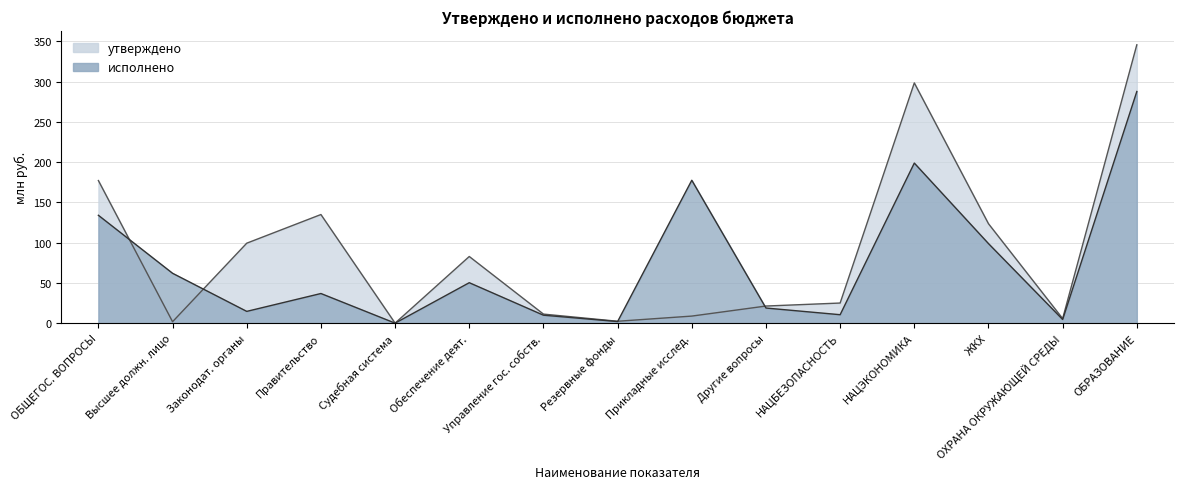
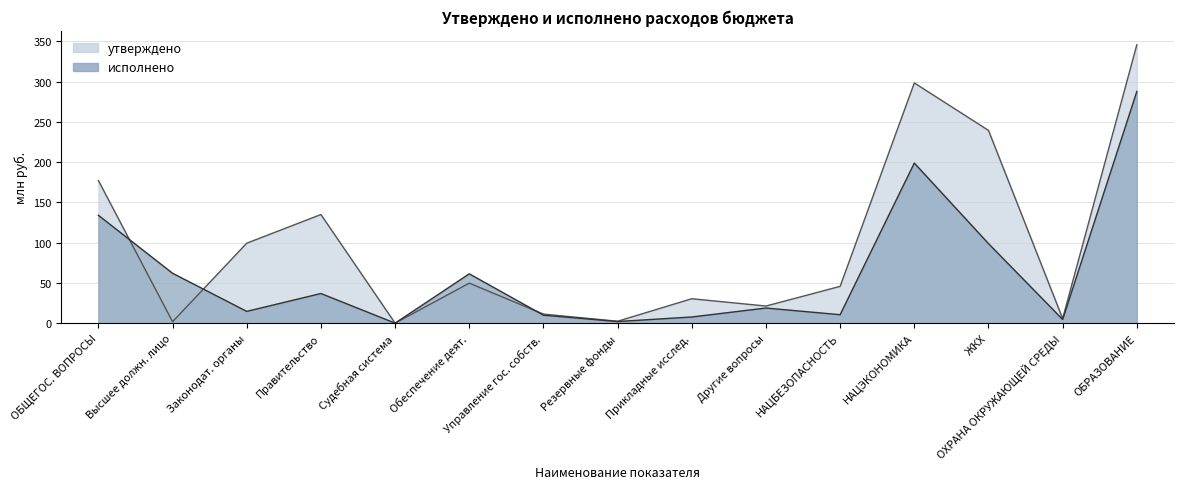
  {
    "утверждено": {
      "ОБЩЕГОС. ВОПРОСЫ": 180,
      "Высшее должн. лицо": 0,
      "Законодат. органы": 100,
      "Правительство": 130,
-     "Обеспечение деят.": 80,
-     "Прикладные исслед.": 10,
-     "НАЦБЕЗОПАСНОСТЬ": 20,
+     "Обеспечение деят.": 50,
+     "Прикладные исслед.": 30,
+     "НАЦБЕЗОПАСНОСТЬ": 50,
      "НАЦЭКОНОМИКА": 300,
-     "ЖКХ": 120,
+     "ЖКХ": 240,
      "ОБРАЗОВАНИЕ": 350
    },
    "исполнено": {
      "ОБЩЕГОС. ВОПРОСЫ": 130,
      "Высшее должн. лицо": 60,
      "Законодат. органы": 10,
      "Правительство": 40,
-     "Обеспечение деят.": 50,
-     "Прикладные исслед.": 180,
+     "Обеспечение деят.": 60,
+     "Прикладные исслед.": 10,
      "НАЦБЕЗОПАСНОСТЬ": 10,
      "НАЦЭКОНОМИКА": 200,
      "ЖКХ": 100,
      "ОБРАЗОВАНИЕ": 290
    }
  }
